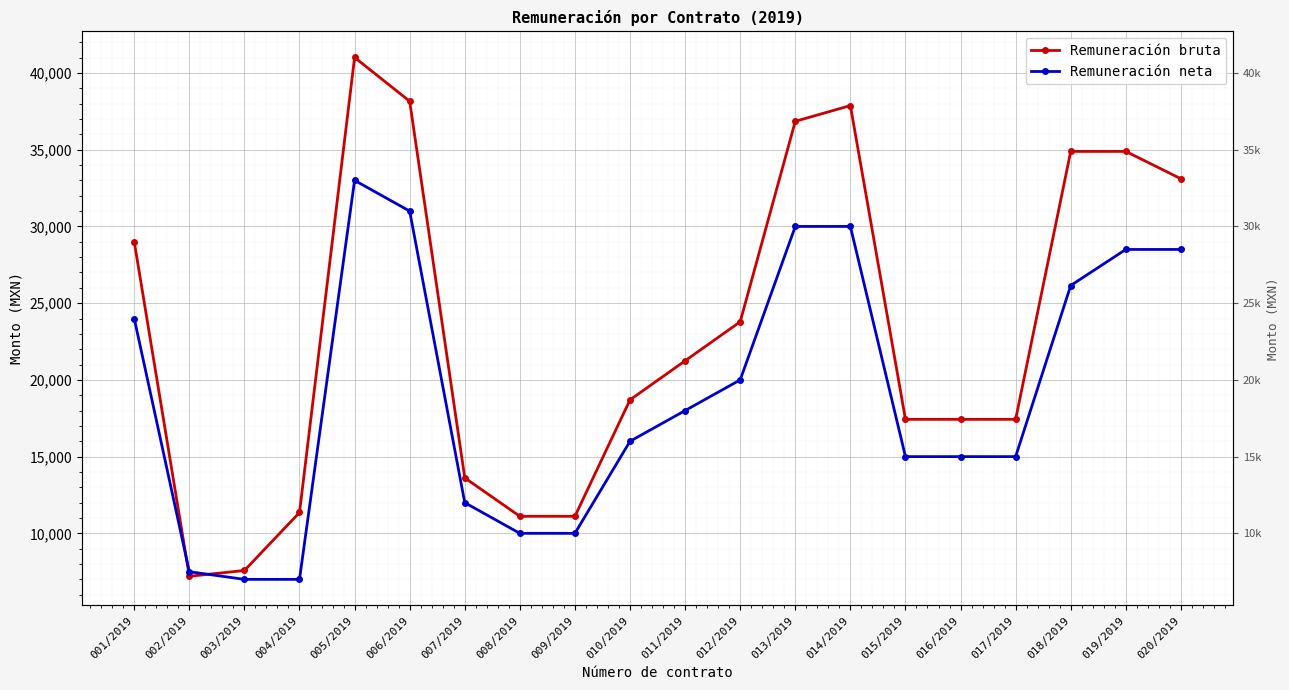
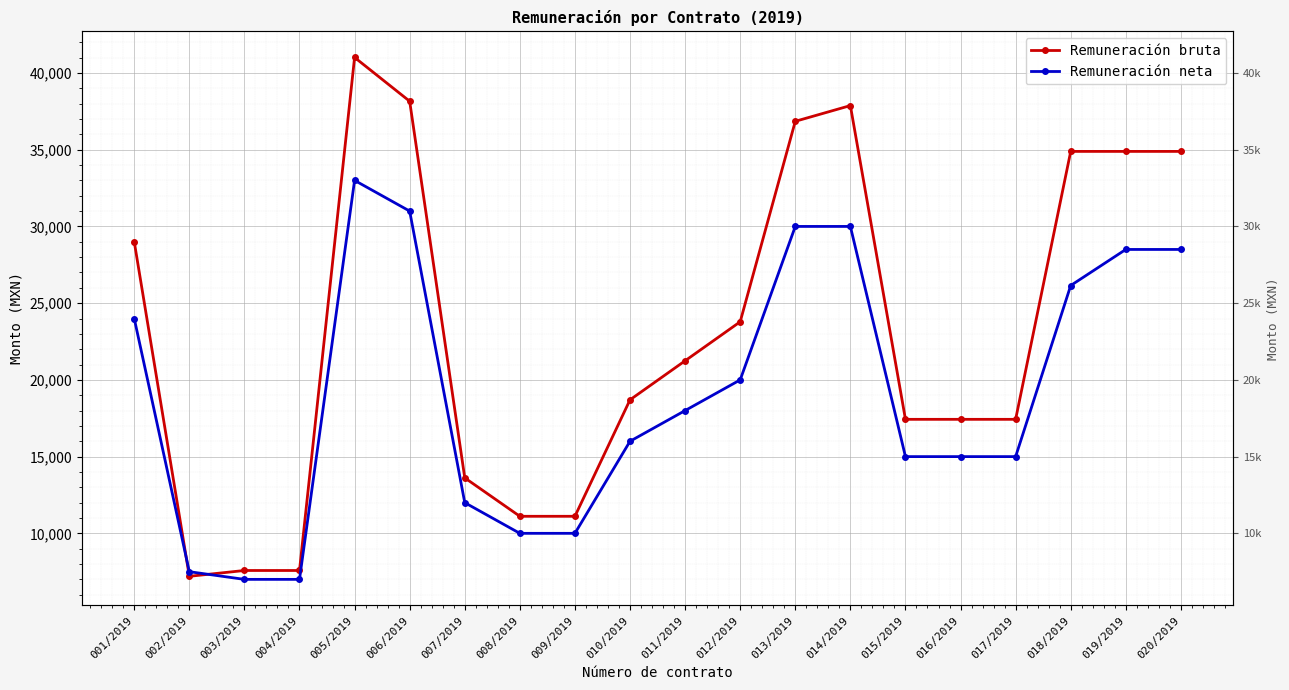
  {
    "Remuneración bruta": {
      "001/2019": "29,000",
      "002/2019": "7,200",
      "003/2019": "7,600",
-     "004/2019": "11,400",
+     "004/2019": "7,600",
      "005/2019": "41,000",
      "006/2019": "38,200",
      "007/2019": "13,600",
      "008/2019": "11,100",
      "009/2019": "11,100",
      "010/2019": "18,700",
      "011/2019": "21,200",
      "012/2019": "23,800",
      "013/2019": "36,900",
      "014/2019": "37,900",
      "015/2019": "17,400",
      "016/2019": "17,400",
      "017/2019": "17,400",
      "018/2019": "34,900",
      "019/2019": "34,900",
-     "020/2019": "33,100"
+     "020/2019": "34,900"
    },
    "Remuneración neta": {
      "001/2019": "24,000",
      "002/2019": "7,500",
      "003/2019": "7,000",
      "004/2019": "7,000",
      "005/2019": "33,000",
      "006/2019": "31,000",
      "007/2019": "12,000",
      "008/2019": "10,000",
      "009/2019": "10,000",
      "010/2019": "16,000",
      "011/2019": "18,000",
      "012/2019": "20,000",
      "013/2019": "30,000",
      "014/2019": "30,000",
      "015/2019": "15,000",
      "016/2019": "15,000",
      "017/2019": "15,000",
      "018/2019": "26,200",
      "019/2019": "28,500",
      "020/2019": "28,500"
    }
  }
